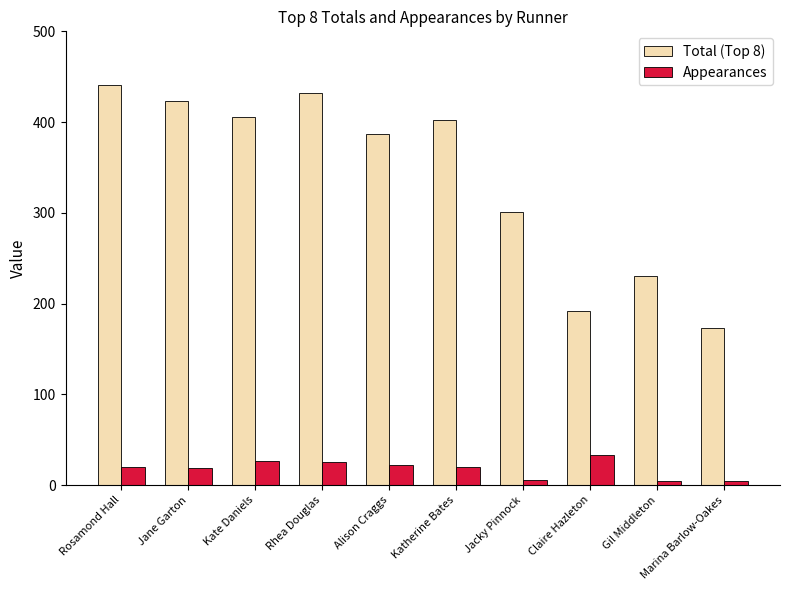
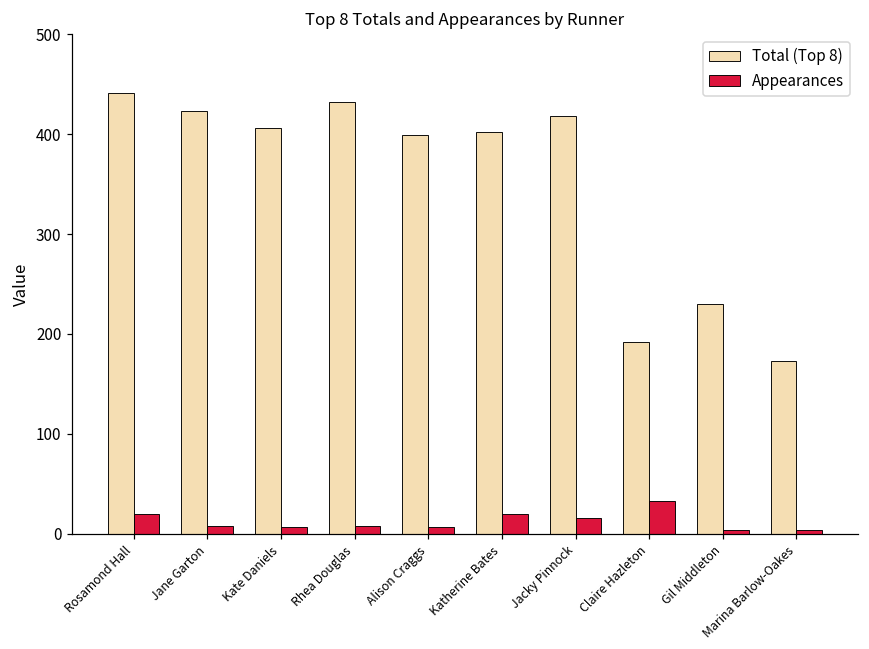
  {
    "Total (Top 8)": {
      "Rosamond Hall": 440,
      "Jane Garton": 420,
      "Kate Daniels": 410,
      "Rhea Douglas": 430,
-     "Alison Craggs": 390,
+     "Alison Craggs": 400,
      "Katherine Bates": 400,
-     "Jacky Pinnock": 300,
+     "Jacky Pinnock": 420,
      "Claire Hazleton": 190,
      "Gil Middleton": 230,
      "Marina Barlow-Oakes": 170
    },
    "Appearances": {
      "Rosamond Hall": 20,
-     "Jane Garton": 20,
-     "Kate Daniels": 30,
-     "Rhea Douglas": 30,
-     "Alison Craggs": 20,
+     "Jane Garton": 10,
+     "Kate Daniels": 10,
+     "Rhea Douglas": 10,
+     "Alison Craggs": 10,
      "Katherine Bates": 20,
-     "Jacky Pinnock": 10,
+     "Jacky Pinnock": 20,
      "Claire Hazleton": 30,
      "Gil Middleton": 0,
      "Marina Barlow-Oakes": 0
    }
  }
